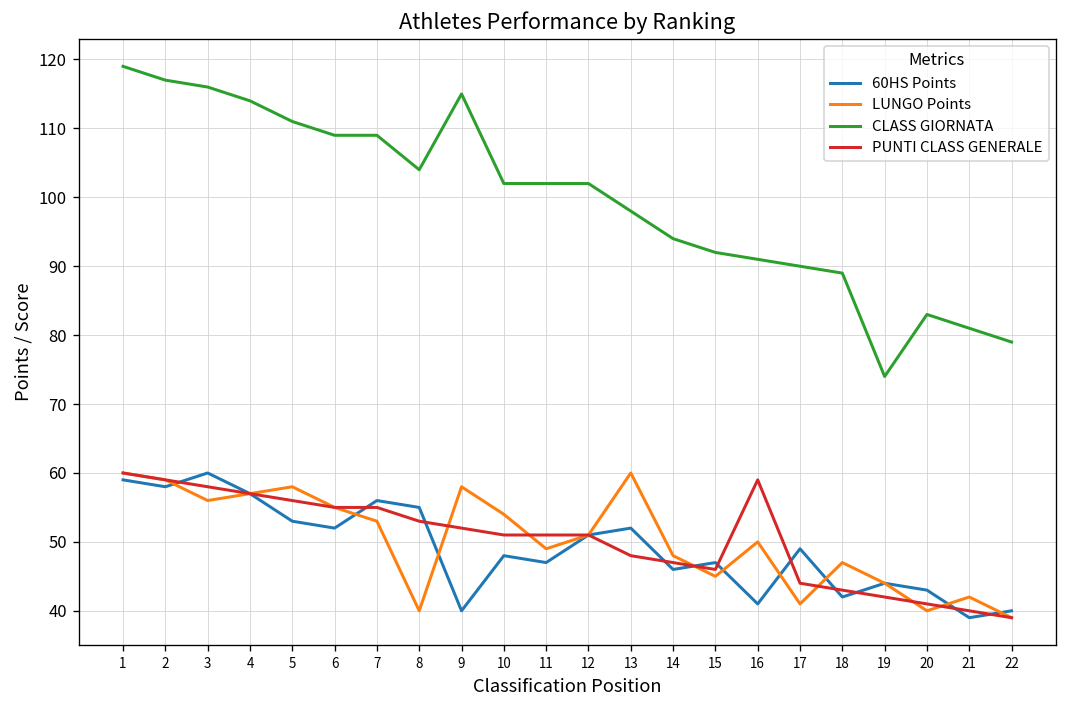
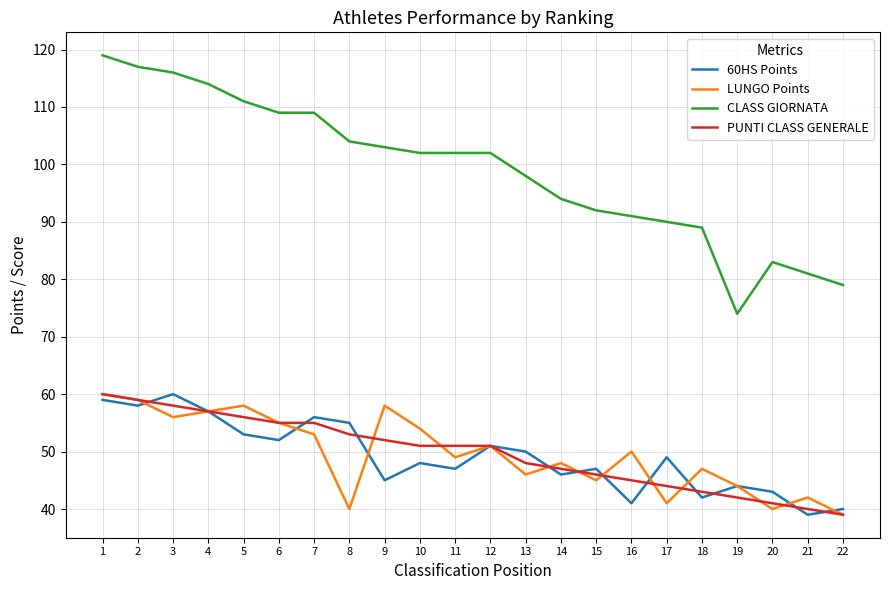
  {
    "60HS Points": {
      "1": 59,
      "2": 58,
      "3": 60,
      "5": 53,
      "6": 52,
      "7": 56,
      "8": 55,
-     "9": 40,
+     "9": 45,
      "10": 48,
      "11": 47,
-     "13": 52,
+     "13": 50,
      "14": 46,
      "15": 47,
      "16": 41,
      "17": 49,
      "18": 42,
      "20": 43,
      "21": 39,
      "22": 40
    },
    "LUNGO Points": {
      "3": 56,
      "5": 58,
      "7": 53,
      "8": 40,
      "9": 58,
      "10": 54,
      "11": 49,
-     "13": 60,
+     "13": 46,
      "14": 48,
      "15": 45,
      "16": 50,
      "17": 41,
      "18": 47,
      "20": 40,
      "21": 42
    },
    "CLASS GIORNATA": {
      "1": 119,
      "2": 117,
      "3": 116,
      "4": 114,
      "5": 111,
      "6": 109,
      "7": 109,
      "8": 104,
-     "9": 115,
+     "9": 103,
      "10": 102,
      "11": 102,
      "12": 102,
      "13": 98,
      "14": 94,
      "15": 92,
      "16": 91,
      "17": 90,
      "18": 89,
      "19": 74,
      "20": 83,
      "21": 81,
      "22": 79
    },
    "PUNTI CLASS GENERALE": {
      "3": 58,
      "5": 56,
      "7": 55,
      "8": 53,
      "9": 52,
      "10": 51,
      "11": 51,
      "13": 48,
      "14": 47,
      "15": 46,
-     "16": 59,
+     "16": 45,
      "17": 44,
      "18": 43,
      "19": 42,
      "20": 41,
      "21": 40
    }
  }
